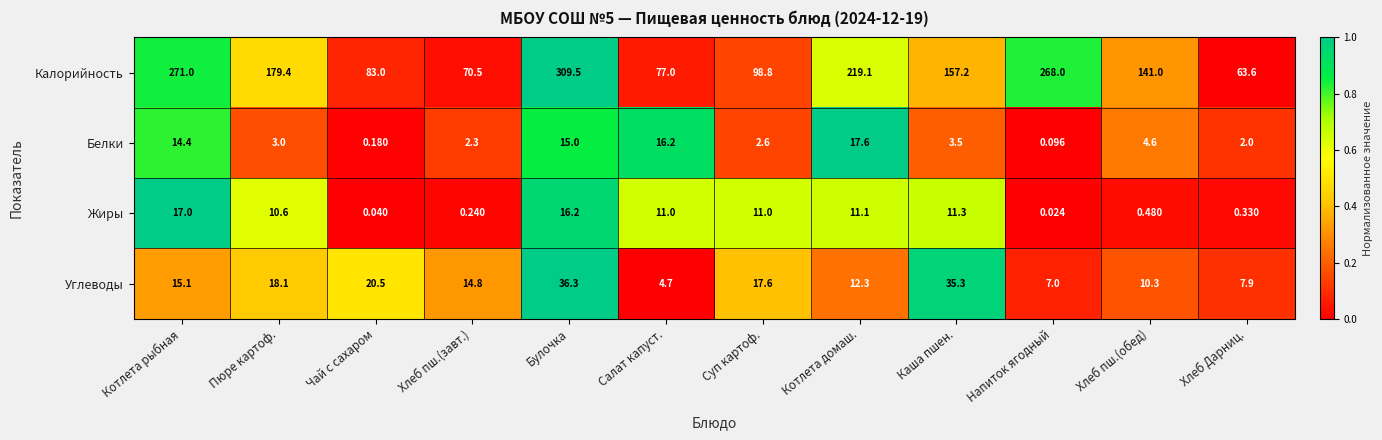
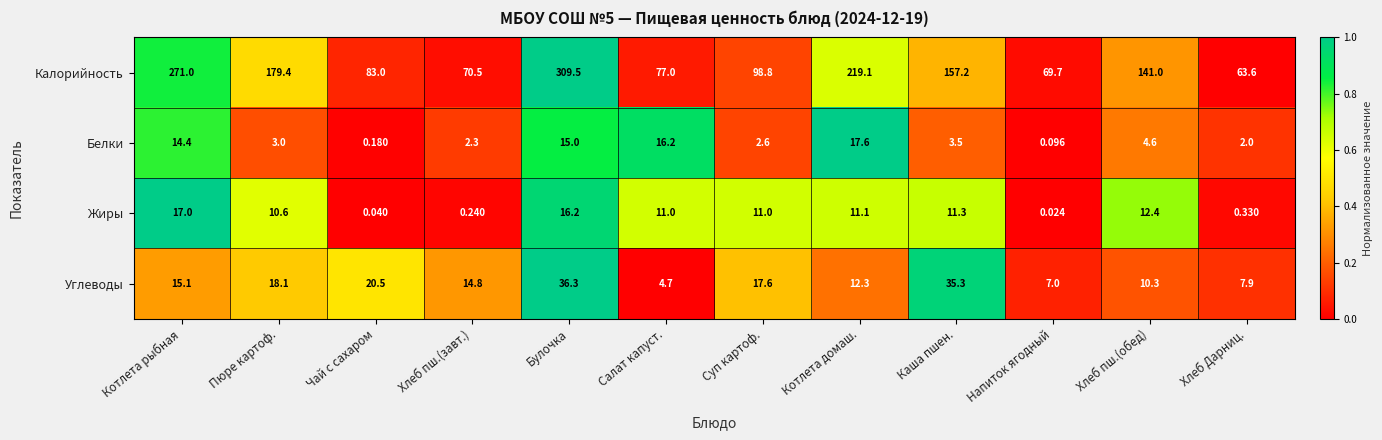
  {
    "Калорийность": {
      "Котлета рыбная": 271.0,
      "Пюре картоф.": 179.4,
      "Чай с сахаром": 83.0,
      "Хлеб пш.(завт.)": 70.5,
      "Булочка": 309.5,
      "Салат капуст.": 77.0,
      "Суп картоф.": 98.8,
      "Котлета домаш.": 219.1,
      "Каша пшен.": 157.2,
-     "Напиток ягодный": 268.0,
+     "Напиток ягодный": 69.7,
      "Хлеб пш.(обед)": 141.0,
      "Хлеб Дарниц.": 63.6
    },
    "Белки": {
      "Котлета рыбная": 14.4,
      "Пюре картоф.": 3.0,
      "Чай с сахаром": 0.180,
      "Хлеб пш.(завт.)": 2.3,
      "Булочка": 15.0,
      "Салат капуст.": 16.2,
      "Суп картоф.": 2.6,
      "Котлета домаш.": 17.6,
      "Каша пшен.": 3.5,
      "Напиток ягодный": 0.096,
      "Хлеб пш.(обед)": 4.6,
      "Хлеб Дарниц.": 2.0
    },
    "Жиры": {
      "Котлета рыбная": 17.0,
      "Пюре картоф.": 10.6,
      "Чай с сахаром": 0.040,
      "Хлеб пш.(завт.)": 0.240,
      "Булочка": 16.2,
      "Салат капуст.": 11.0,
      "Суп картоф.": 11.0,
      "Котлета домаш.": 11.1,
      "Каша пшен.": 11.3,
      "Напиток ягодный": 0.024,
-     "Хлеб пш.(обед)": 0.480,
+     "Хлеб пш.(обед)": 12.4,
      "Хлеб Дарниц.": 0.330
    },
    "Углеводы": {
      "Котлета рыбная": 15.1,
      "Пюре картоф.": 18.1,
      "Чай с сахаром": 20.5,
      "Хлеб пш.(завт.)": 14.8,
      "Булочка": 36.3,
      "Салат капуст.": 4.7,
      "Суп картоф.": 17.6,
      "Котлета домаш.": 12.3,
      "Каша пшен.": 35.3,
      "Напиток ягодный": 7.0,
      "Хлеб пш.(обед)": 10.3,
      "Хлеб Дарниц.": 7.9
    }
  }
